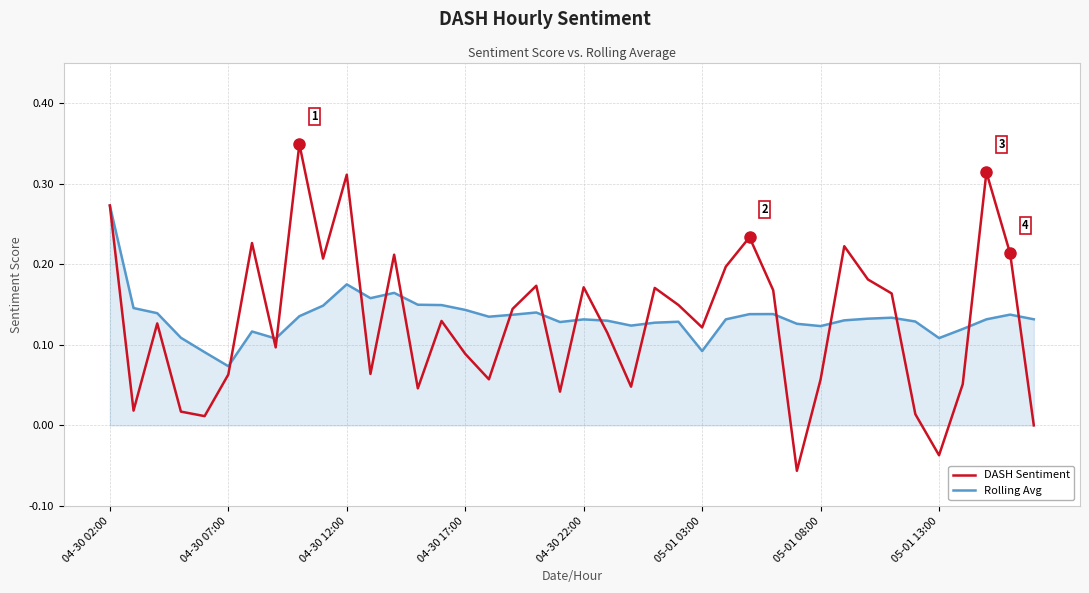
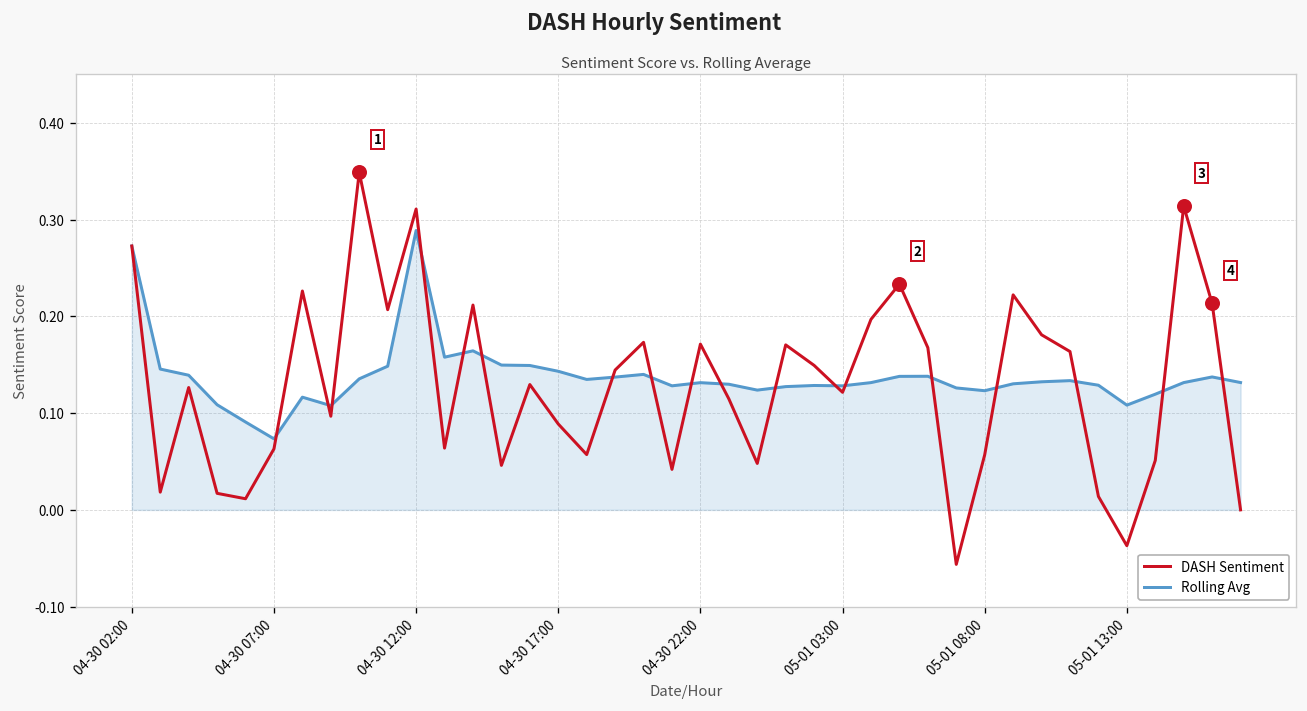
  {
    "Rolling Avg": {
      "04-30 07:00": 0.07,
-     "04-30 12:00": 0.17,
+     "04-30 12:00": 0.29,
      "04-30 17:00": 0.14,
      "04-30 22:00": 0.13,
-     "05-01 03:00": 0.09,
+     "05-01 03:00": 0.13,
      "05-01 08:00": 0.12,
      "05-01 13:00": 0.11
    }
  }
